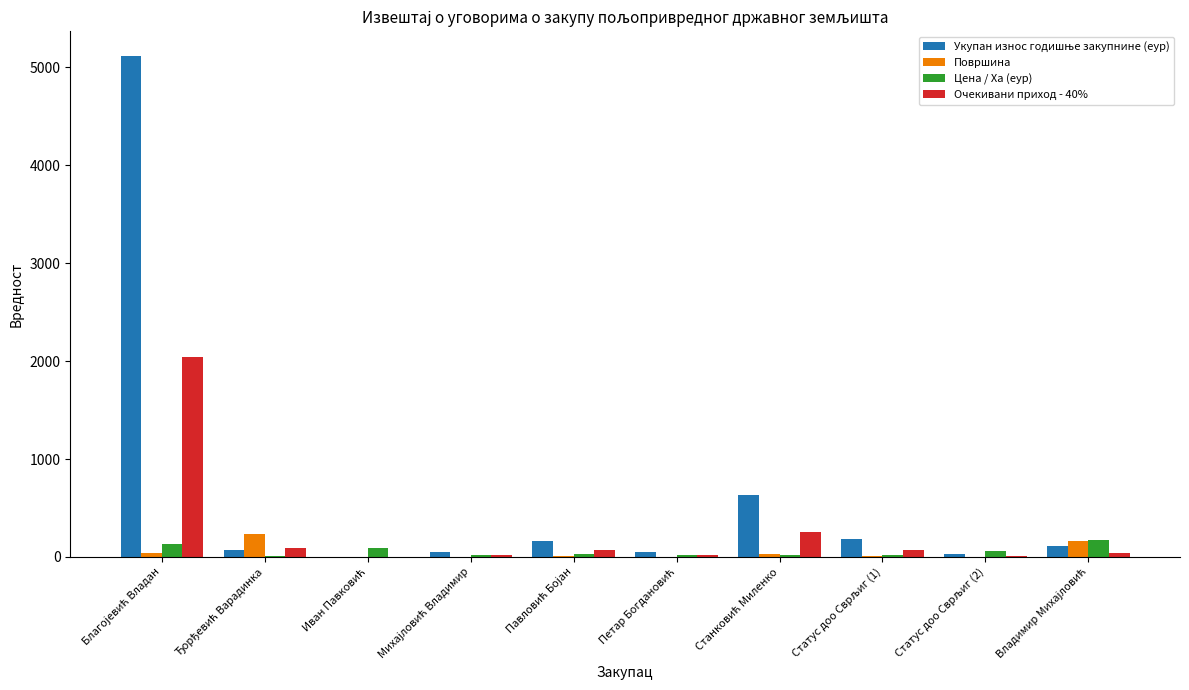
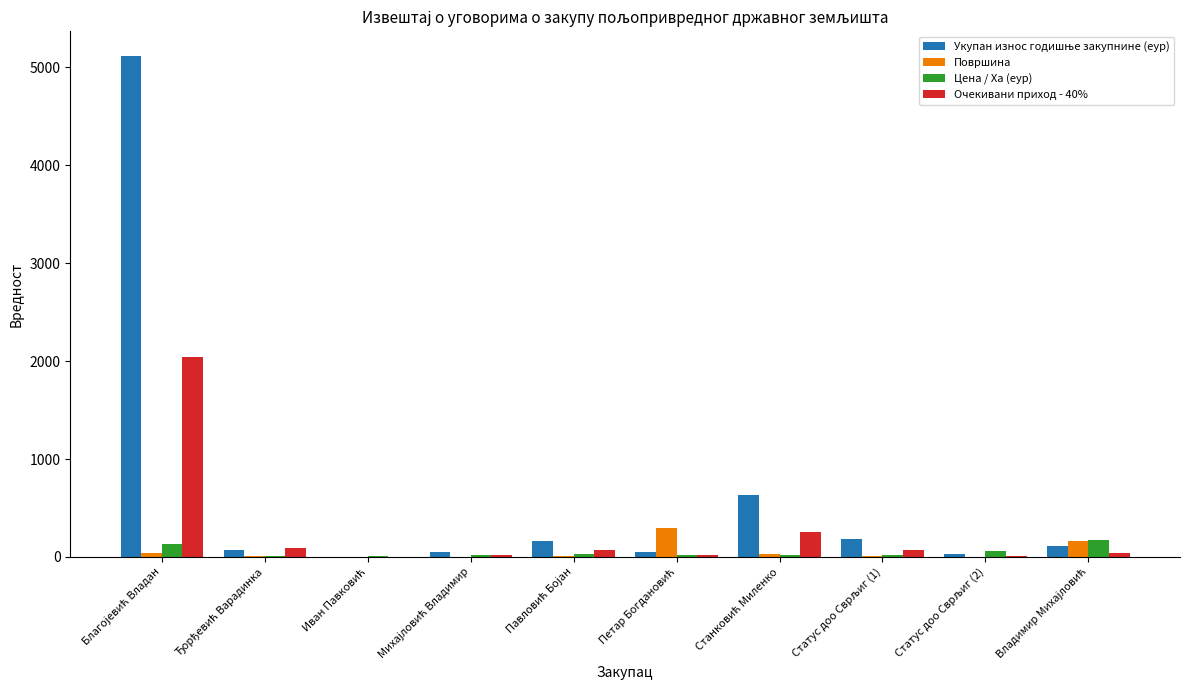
  {
    "Укупан износ годишње закупнине (еур)": {
      "Благојевић Владан": 5100,
      "Ђорђевић Варадинка": 100,
      "Михајловић Владимир": 0,
      "Павловић Бојан": 200,
      "Петар Богдановић": 0,
      "Станковић Миленко": 600,
      "Статус доо Сврљиг (1)": 200,
      "Статус доо Сврљиг (2)": 0,
      "Владимир Михајловић": 100
    },
    "Површина": {
      "Благојевић Владан": 0,
-     "Ђорђевић Варадинка": 200,
-     "Петар Богдановић": 0,
+     "Ђорђевић Варадинка": 0,
+     "Петар Богдановић": 300,
      "Станковић Миленко": 0,
      "Владимир Михајловић": 200
    },
    "Цена / Ха (еур)": {
      "Благојевић Владан": 100,
-     "Иван Павковић": 100,
+     "Иван Павковић": 0,
      "Павловић Бојан": 0,
      "Статус доо Сврљиг (2)": 100,
      "Владимир Михајловић": 200
    },
    "Очекивани приход - 40%": {
      "Благојевић Владан": 2000,
      "Ђорђевић Варадинка": 100,
      "Павловић Бојан": 100,
      "Станковић Миленко": 300,
      "Статус доо Сврљиг (1)": 100,
      "Владимир Михајловић": 0
    }
  }
